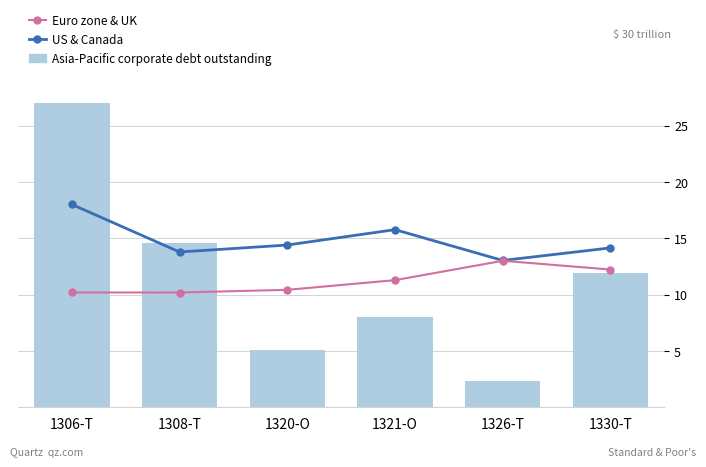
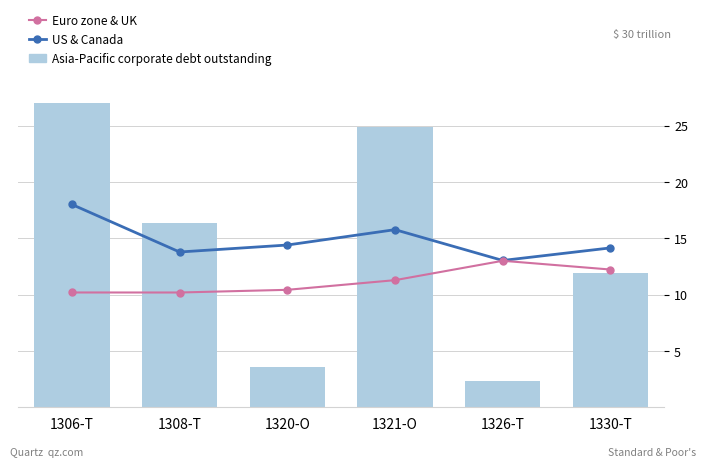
  {
    "US & Canada": {
      "1306-T": 18.0,
      "1308-T": 13.8,
      "1320-O": 14.4,
      "1321-O": 15.8,
      "1330-T": 14.1
    },
    "Asia-Pacific corporate debt outstanding": {
      "1306-T": 27.0,
-     "1308-T": 14.6,
-     "1320-O": 5.1,
-     "1321-O": 8.0,
+     "1308-T": 16.4,
+     "1320-O": 3.6,
+     "1321-O": 24.9,
      "1326-T": 2.4,
      "1330-T": 11.9
    },
    "Euro zone & UK": {
      "1306-T": 10.2,
      "1308-T": 10.2,
      "1320-O": 10.4,
      "1321-O": 11.3,
      "1330-T": 12.2
    }
  }
